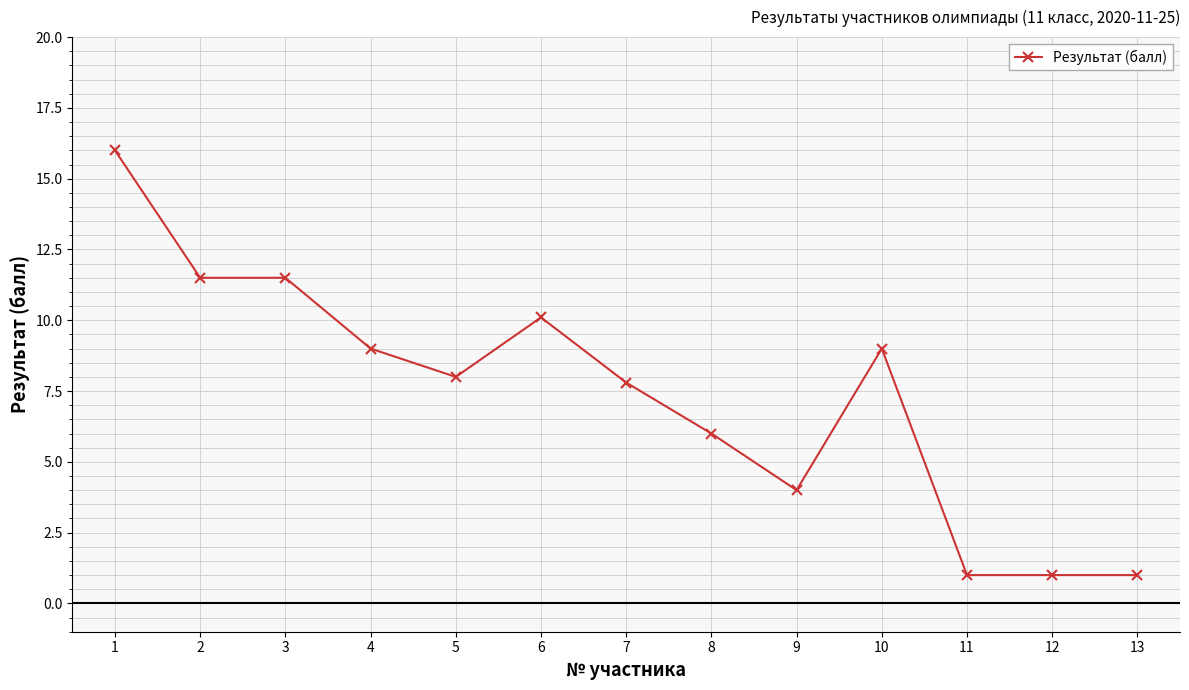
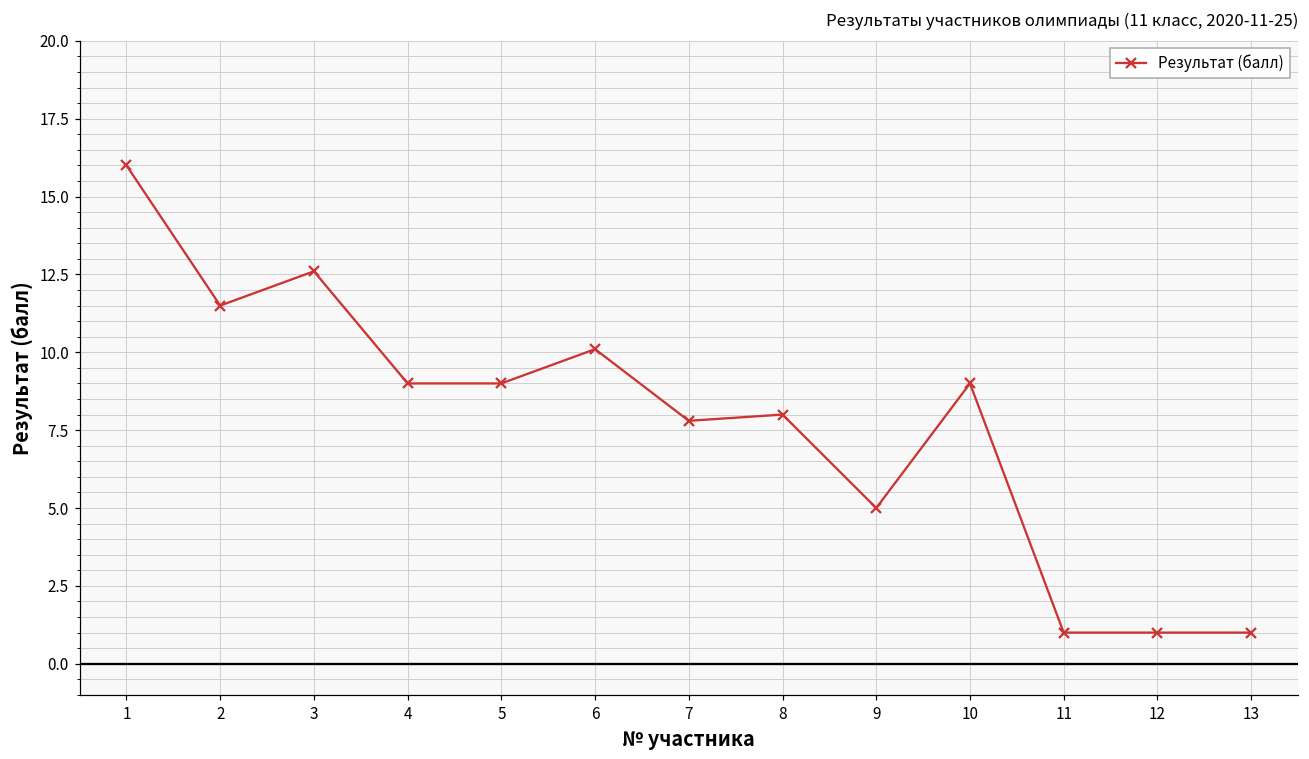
  {
    "1": 16.0,
    "2": 11.5,
-   "3": 11.5,
+   "3": 12.6,
    "4": 9.0,
-   "5": 8,
+   "5": 9,
    "6": 10.1,
    "7": 7.8,
-   "8": 6,
-   "9": 4,
+   "8": 8,
+   "9": 5,
    "10": 9.0,
    "11": 1.0,
    "12": 1.0,
    "13": 1.0
  }
